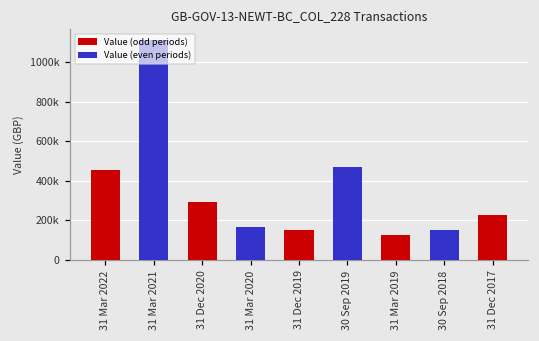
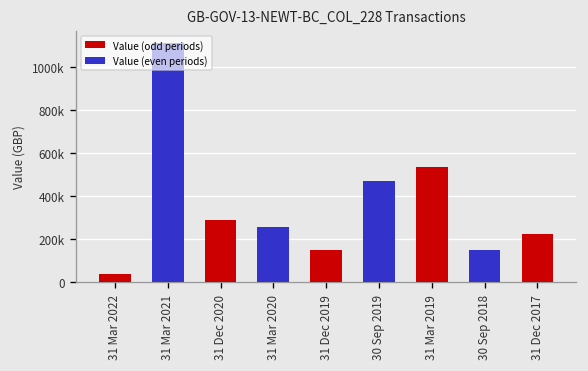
  {
    "Value (odd periods)": {
-     "31 Mar 2022": 450000,
+     "31 Mar 2022": 40000,
      "31 Mar 2021": 0,
      "31 Dec 2020": 290000,
      "31 Mar 2020": 0,
      "31 Dec 2019": 150000,
      "30 Sep 2019": 0,
-     "31 Mar 2019": 120000,
+     "31 Mar 2019": 540000,
      "30 Sep 2018": 0,
      "31 Dec 2017": 230000
    },
    "Value (even periods)": {
      "31 Mar 2022": 0,
      "31 Dec 2020": 0,
-     "31 Mar 2020": 160000,
+     "31 Mar 2020": 260000,
      "31 Dec 2019": 0,
      "30 Sep 2019": 470000,
      "31 Mar 2019": 0,
      "30 Sep 2018": 150000,
      "31 Dec 2017": 0
    }
  }
